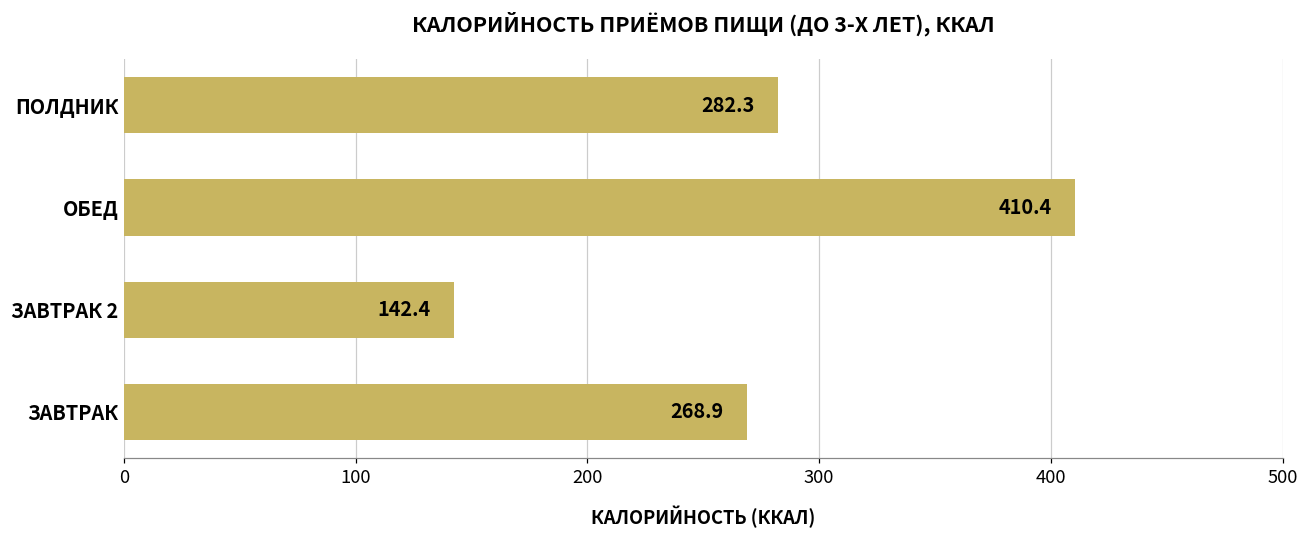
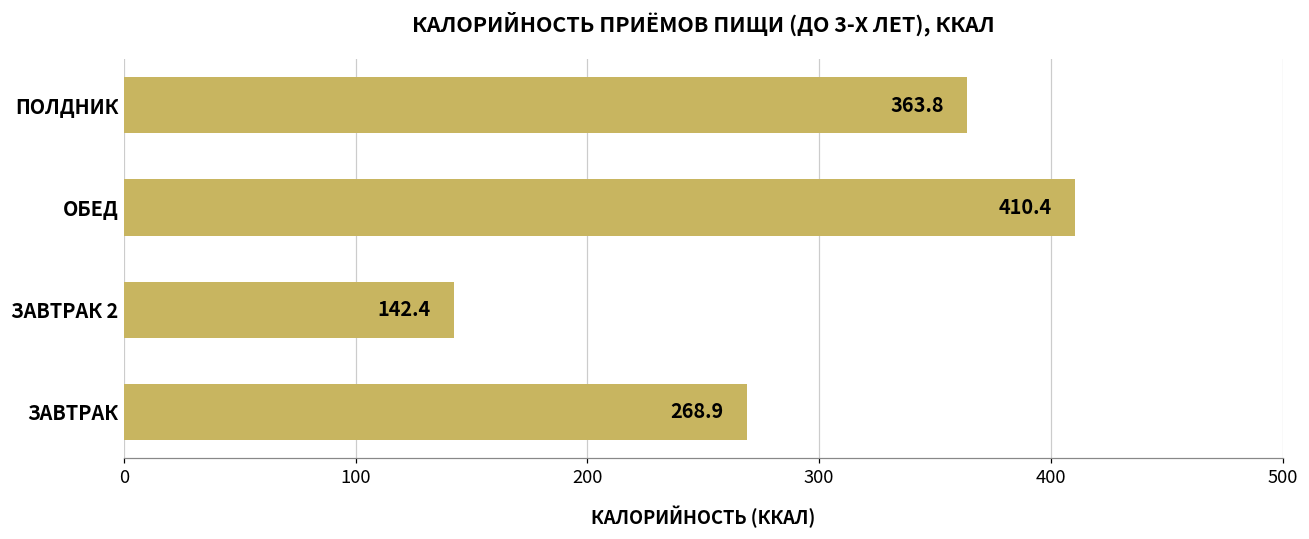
  {
-   "ПОЛДНИК": 282.3,
+   "ПОЛДНИК": 363.8,
    "ОБЕД": 410.4,
    "ЗАВТРАК 2": 142.4,
    "ЗАВТРАК": 268.9
  }
